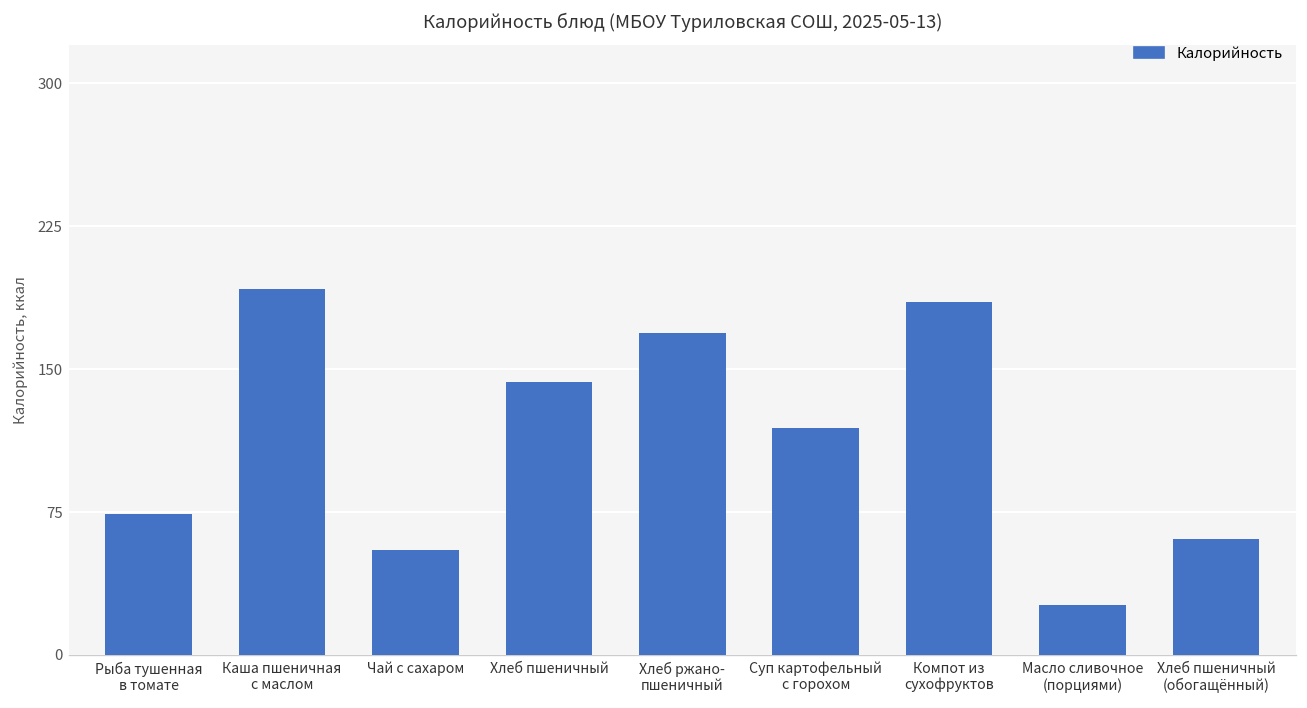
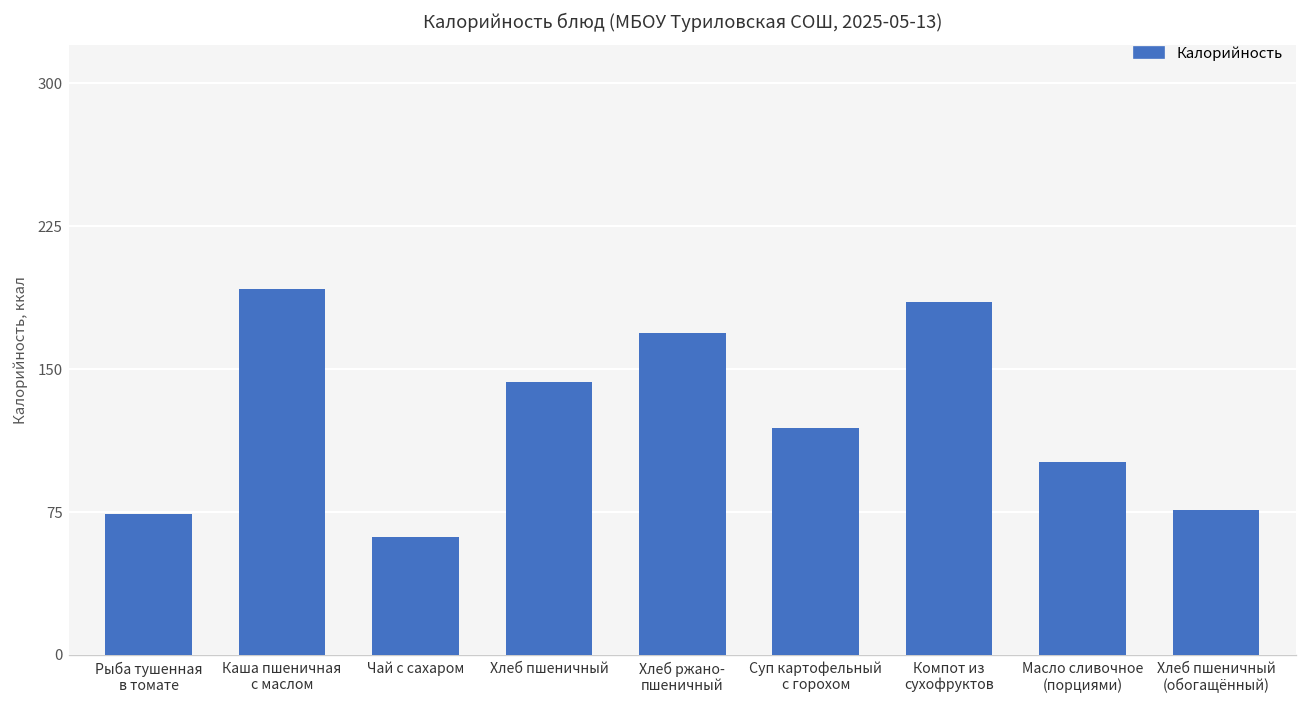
  {
    "Рыба тушенная в томате": 74,
    "Каша пшеничная с маслом": 192,
-   "Чай с сахаром": 55,
+   "Чай с сахаром": 62,
    "Хлеб пшеничный": 143,
    "Хлеб ржано- пшеничный": 169,
    "Суп картофельный с горохом": 119,
    "Компот из сухофруктов": 185,
-   "Масло сливочное (порциями)": 26,
-   "Хлеб пшеничный (обогащённый)": 61
+   "Масло сливочное (порциями)": 101,
+   "Хлеб пшеничный (обогащённый)": 76
  }
